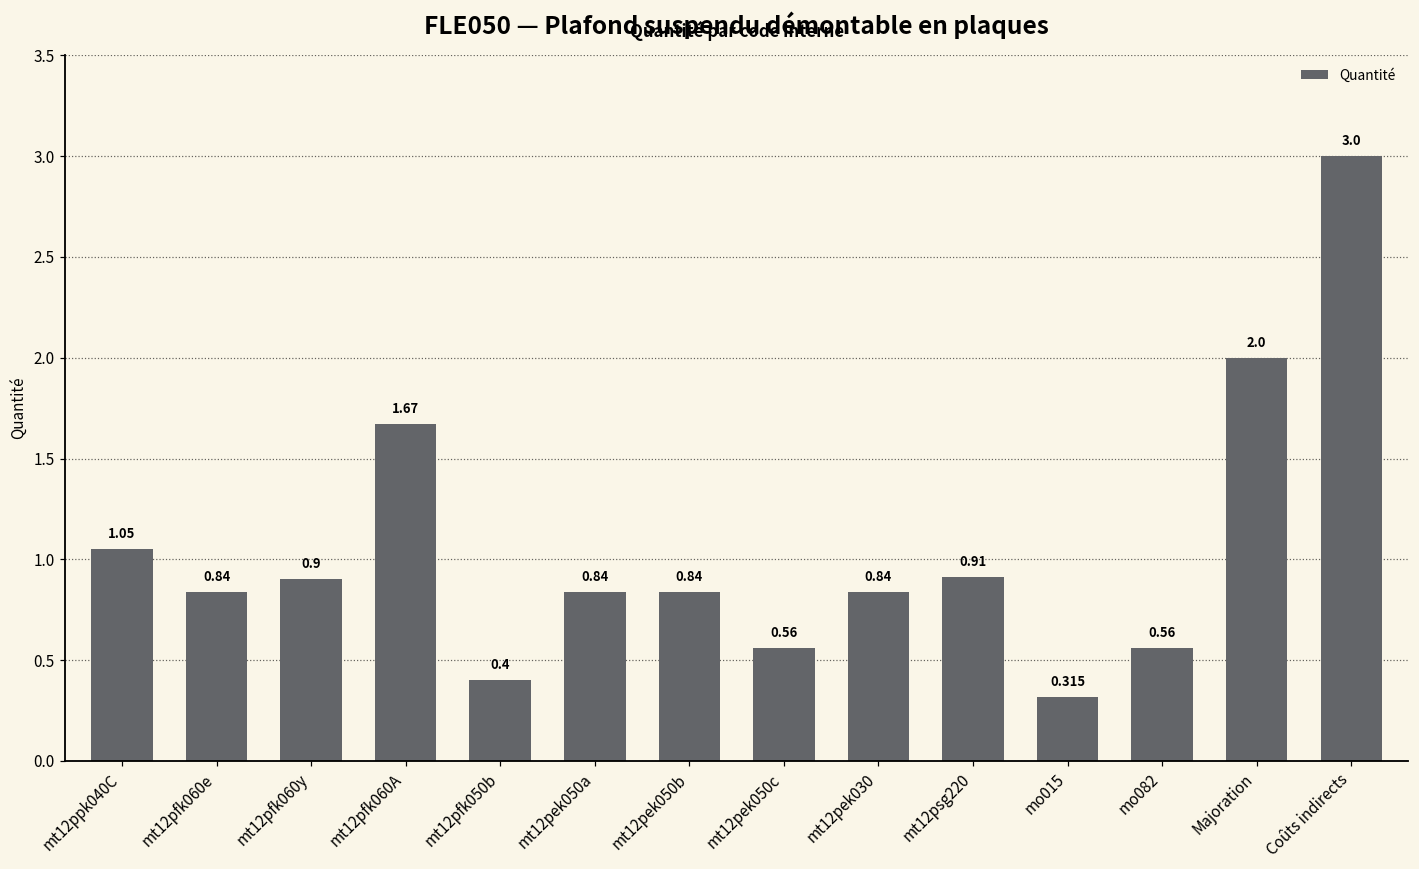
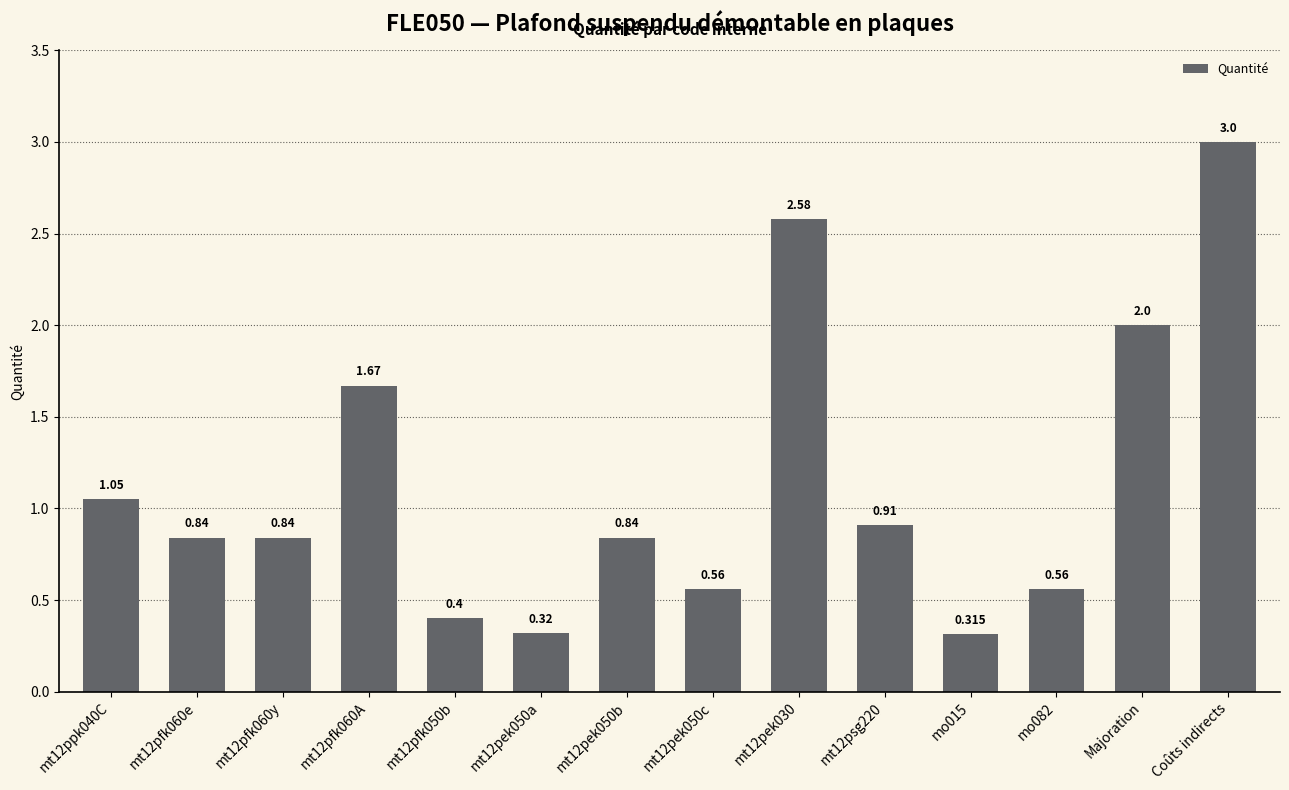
  {
    "mt12ppk040C": 1.05,
    "mt12pfk060e": 0.84,
-   "mt12pfk060y": 0.9,
+   "mt12pfk060y": 0.84,
    "mt12pfk060A": 1.67,
    "mt12pfk050b": 0.4,
-   "mt12pek050a": 0.84,
+   "mt12pek050a": 0.32,
    "mt12pek050b": 0.84,
    "mt12pek050c": 0.56,
-   "mt12pek030": 0.84,
+   "mt12pek030": 2.58,
    "mt12psg220": 0.91,
    "mo015": 0.315,
    "mo082": 0.56,
    "Majoration": 2.0,
    "Coûts indirects": 3.0
  }
